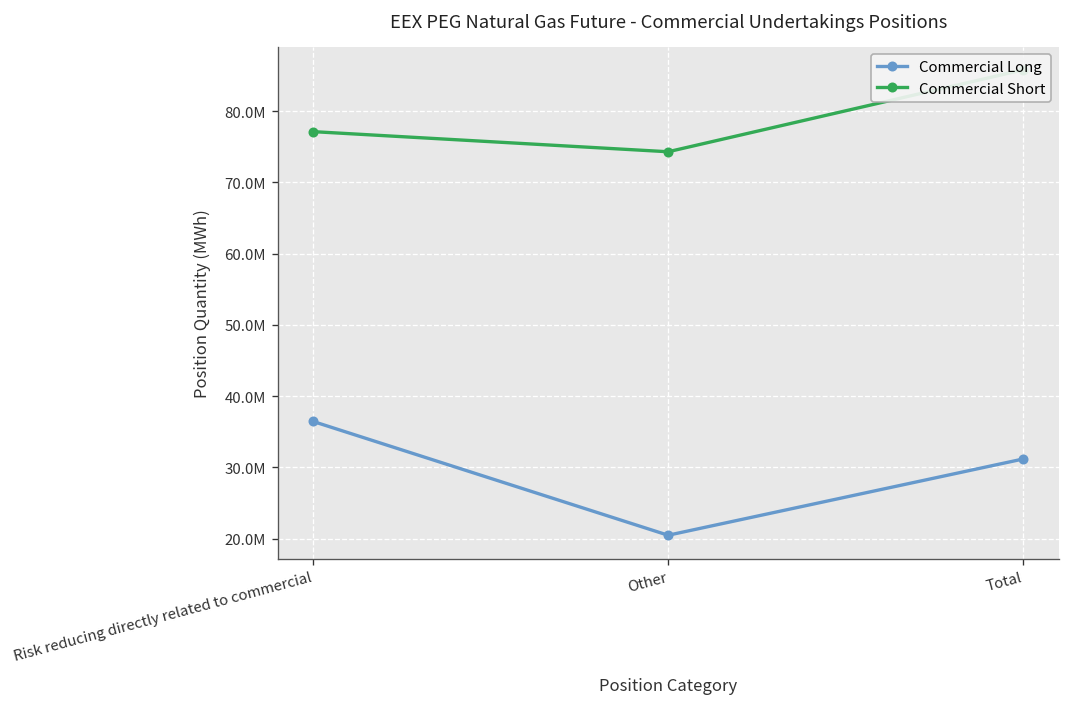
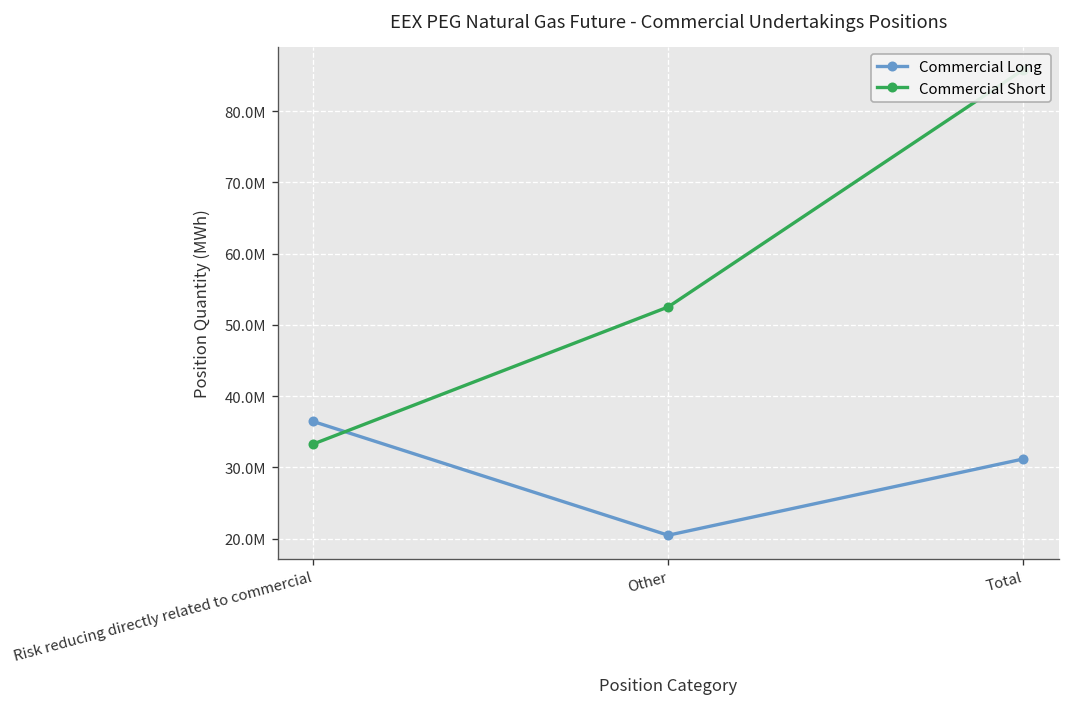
  {
    "Commercial Long": {
      "Risk reducing directly related to commercial": 36000000,
      "Other": 20000000,
      "Total": 31000000
    },
    "Commercial Short": {
-     "Risk reducing directly related to commercial": 77000000,
-     "Other": 74000000
+     "Risk reducing directly related to commercial": 33000000,
+     "Other": 53000000
    }
  }
